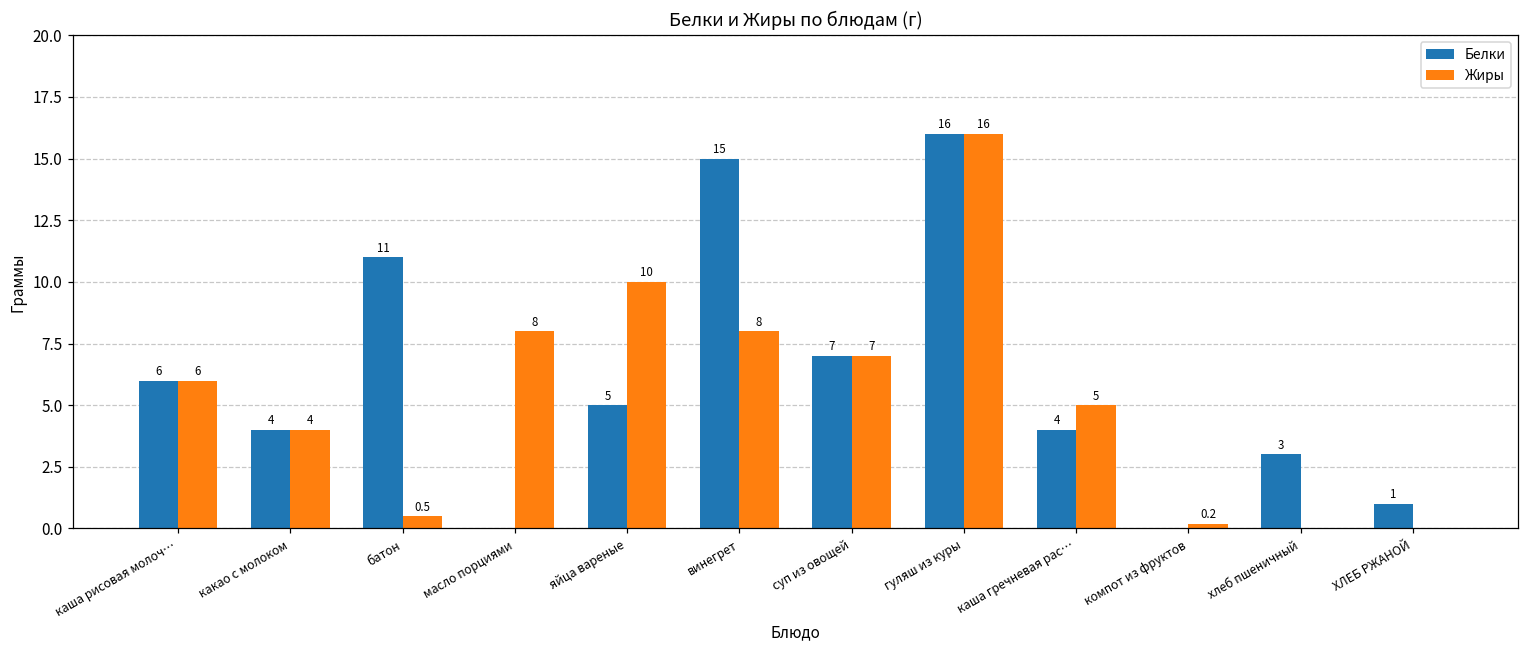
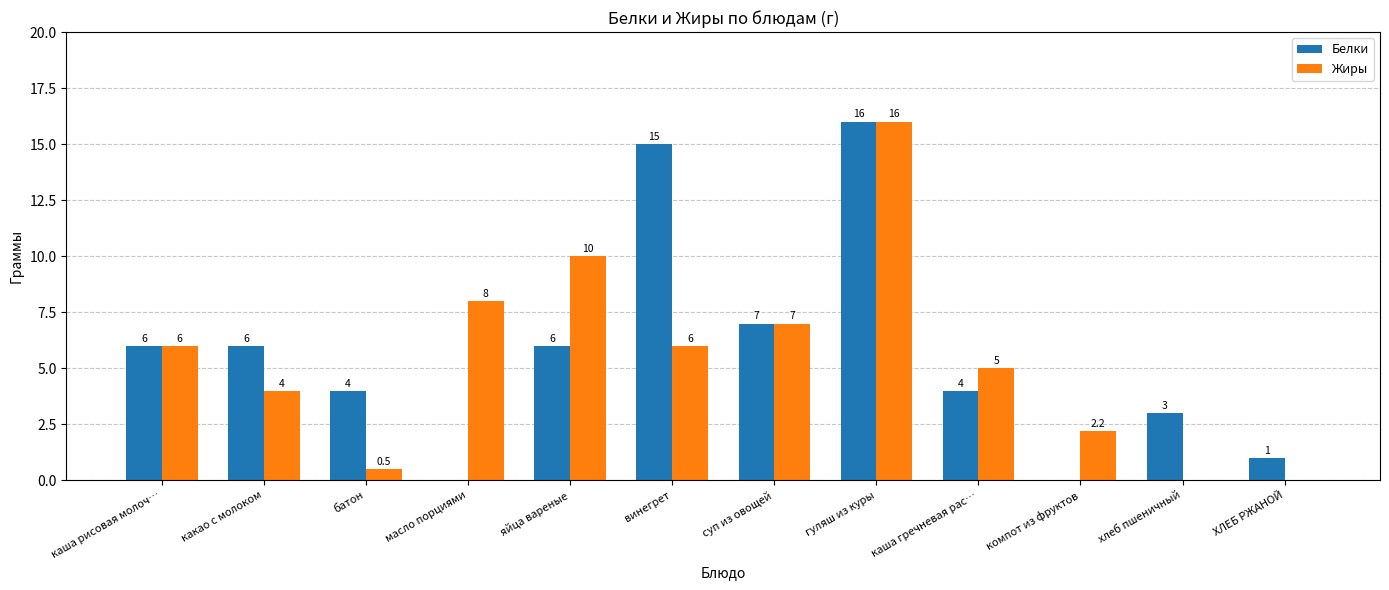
  {
    "Белки": {
      "каша рисовая молоч…": 6,
-     "какао с молоком": 4,
-     "батон": 11,
-     "яйца вареные": 5,
+     "какао с молоком": 6,
+     "батон": 4,
+     "яйца вареные": 6,
      "винегрет": 15,
      "суп из овощей": 7,
      "гуляш из куры": 16,
      "каша гречневая рас…": 4,
      "хлеб пшеничный": 3,
      "ХЛЕБ РЖАНОЙ": 1
    },
    "Жиры": {
      "каша рисовая молоч…": 6,
      "какао с молоком": 4,
      "батон": 0.5,
      "масло порциями": 8,
      "яйца вареные": 10,
-     "винегрет": 8,
+     "винегрет": 6,
      "суп из овощей": 7,
      "гуляш из куры": 16,
      "каша гречневая рас…": 5,
-     "компот из фруктов": 0.2
+     "компот из фруктов": 2.2
    }
  }
